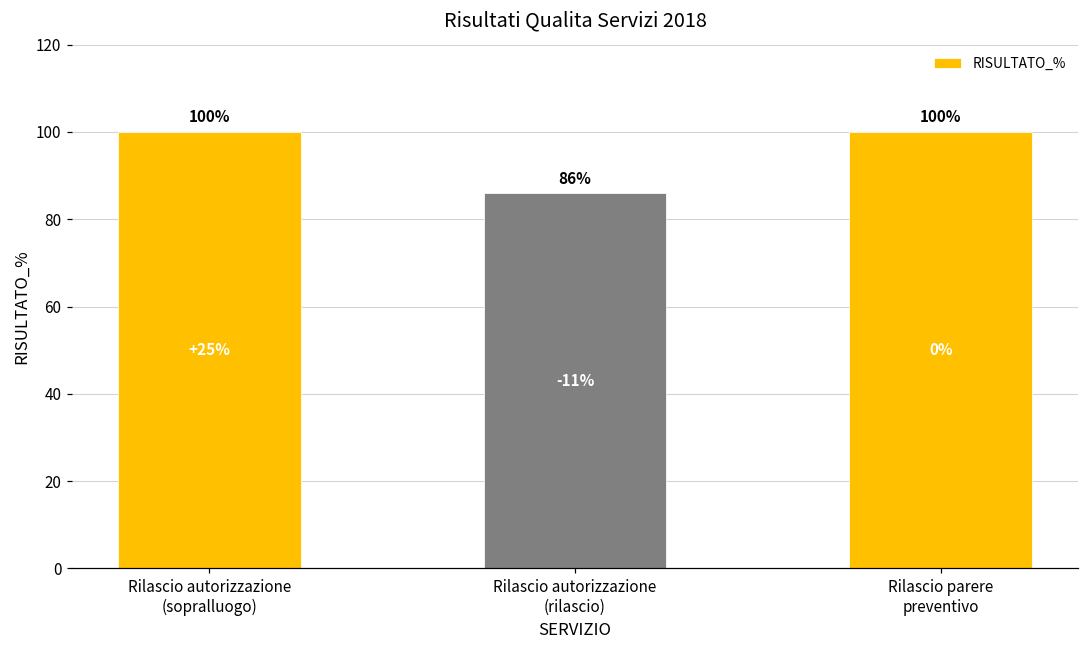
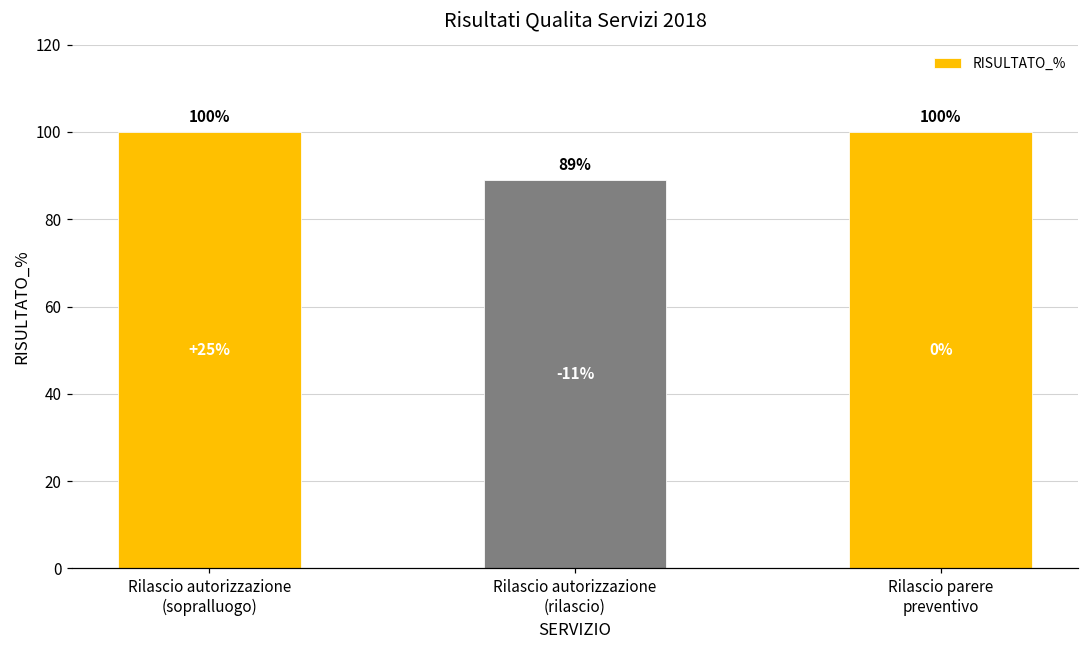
  {
    "Rilascio autorizzazione (sopralluogo)": "100%",
-   "Rilascio autorizzazione (rilascio)": "86%",
+   "Rilascio autorizzazione (rilascio)": "89%",
    "Rilascio parere preventivo": "100%"
  }
